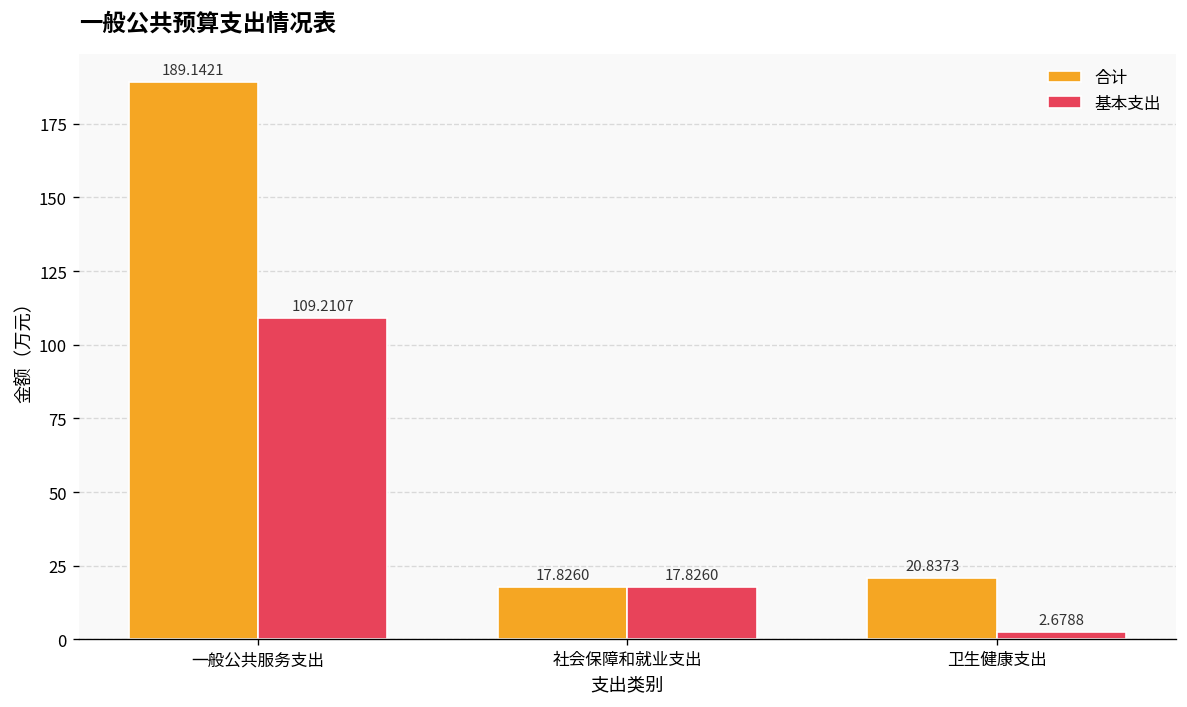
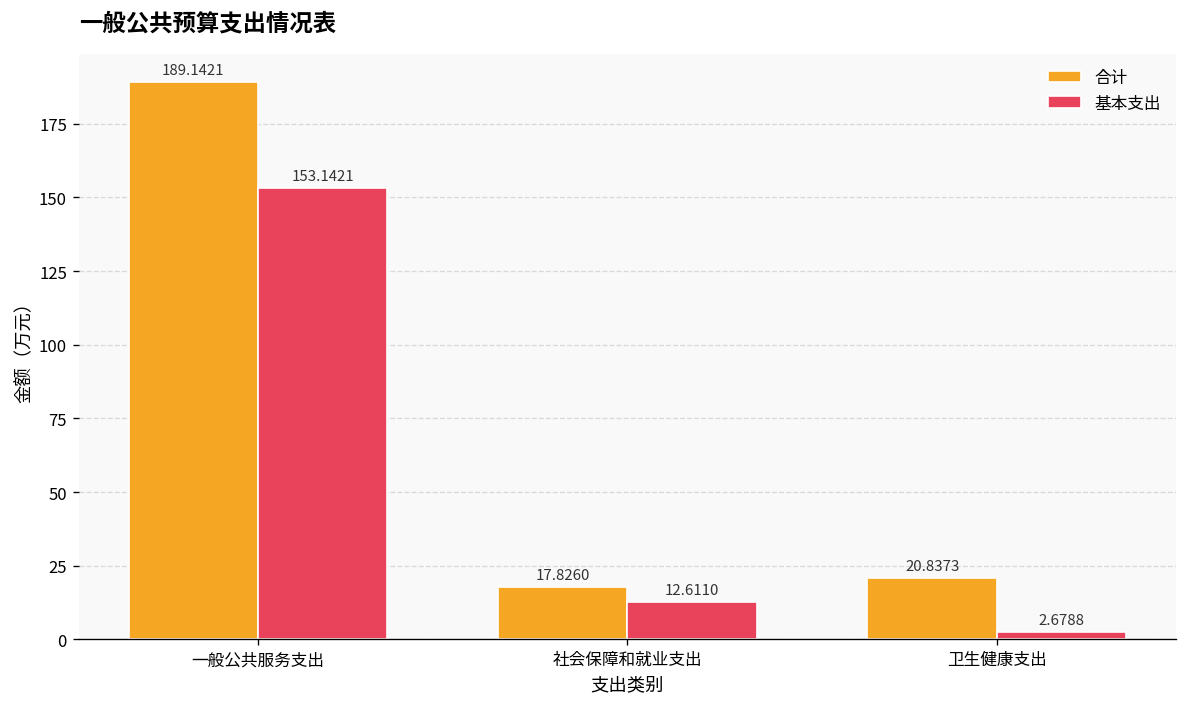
  {
    "合计": {
      "一般公共服务支出": 189.1421,
      "社会保障和就业支出": 17.8260,
      "卫生健康支出": 20.8373
    },
    "基本支出": {
-     "一般公共服务支出": 109.2107,
-     "社会保障和就业支出": 17.8260,
+     "一般公共服务支出": 153.1421,
+     "社会保障和就业支出": 12.6110,
      "卫生健康支出": 2.6788
    }
  }
